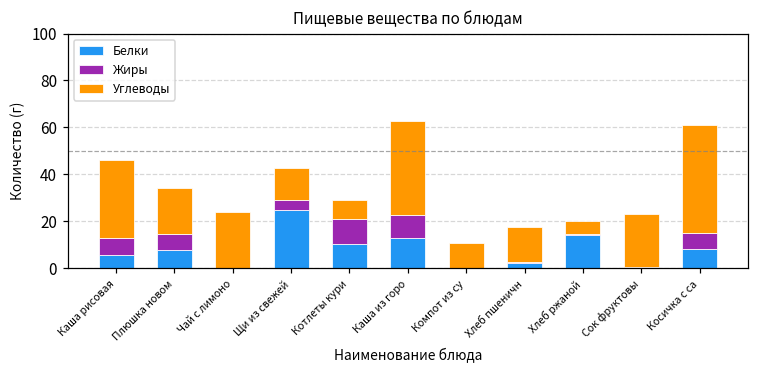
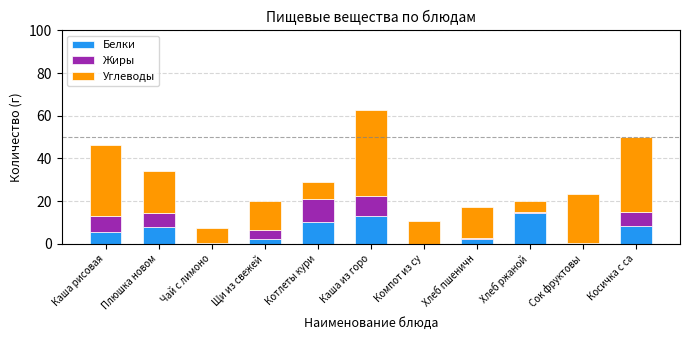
  {
    "Белки": {
      "Каша рисовая": 6,
      "Плюшка новом": 8,
-     "Щи из свежей": 25,
+     "Щи из свежей": 2,
      "Котлеты кури": 10,
      "Каша из горо": 13,
      "Хлеб пшеничн": 2,
      "Хлеб ржаной": 14,
      "Косичка с са": 8
    },
    "Жиры": {
      "Каша рисовая": 7,
      "Плюшка новом": 7,
      "Чай с лимоно": 0,
      "Щи из свежей": 4,
      "Котлеты кури": 10,
      "Каша из горо": 10,
      "Компот из су": 0,
      "Косичка с са": 7
    },
    "Углеводы": {
      "Каша рисовая": 33,
      "Плюшка новом": 20,
-     "Чай с лимоно": 24,
+     "Чай с лимоно": 7,
      "Щи из свежей": 14,
      "Котлеты кури": 8,
      "Каша из горо": 40,
      "Компот из су": 11,
      "Хлеб пшеничн": 15,
      "Хлеб ржаной": 6,
      "Сок фруктовы": 23,
-     "Косичка с са": 46
+     "Косичка с са": 35
    }
  }
